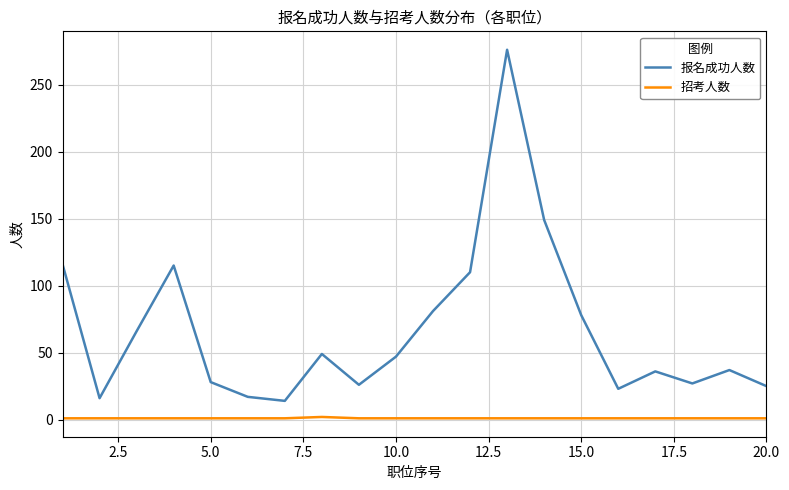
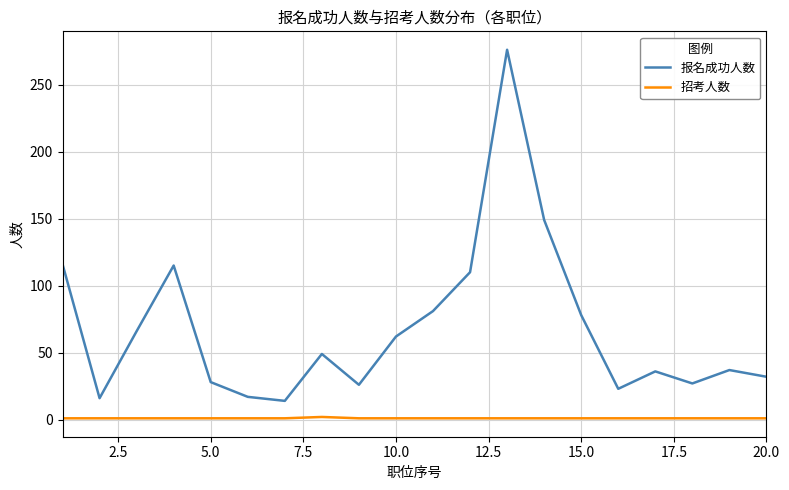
  {
    "报名成功人数": {
      "5.0": 28,
-     "10.0": 47,
+     "10.0": 62,
      "15.0": 78,
-     "20.0": 25
+     "20.0": 32
    },
    "招考人数": {
      "5.0": 1,
      "10.0": 1,
      "15.0": 1,
      "20.0": 1
    }
  }
